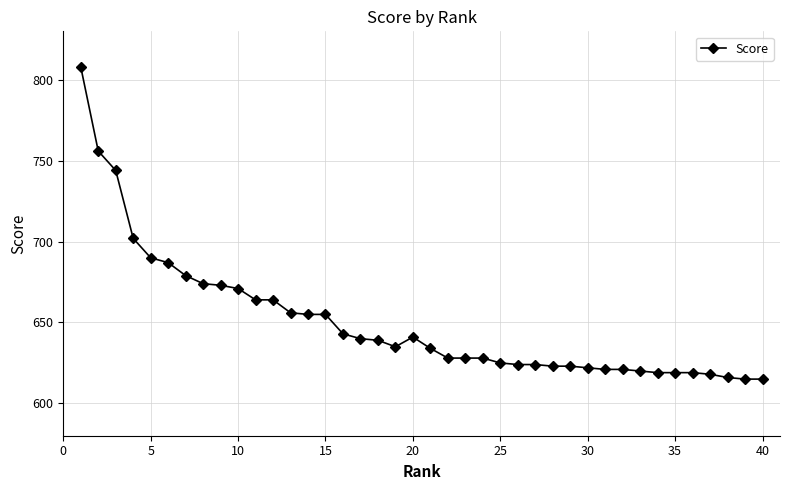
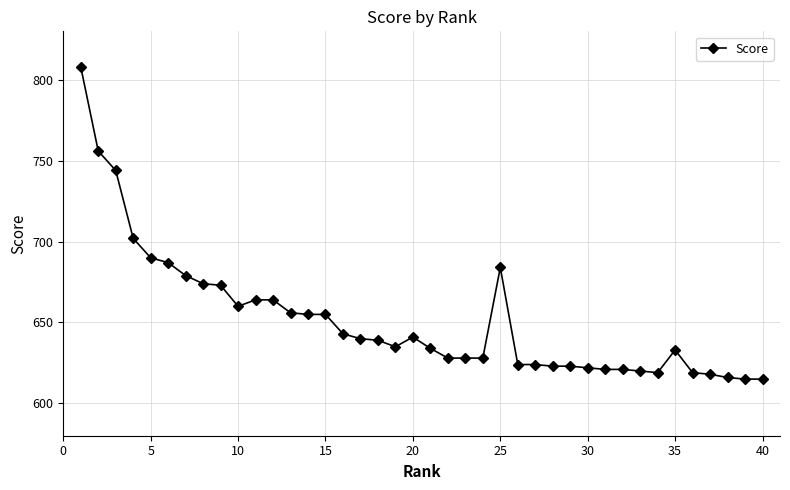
  {
    "5": 690,
-   "10": 671,
+   "10": 660,
    "15": 655,
    "20": 641,
-   "25": 625,
+   "25": 684,
    "30": 622,
-   "35": 619,
+   "35": 633,
    "40": 615
  }
